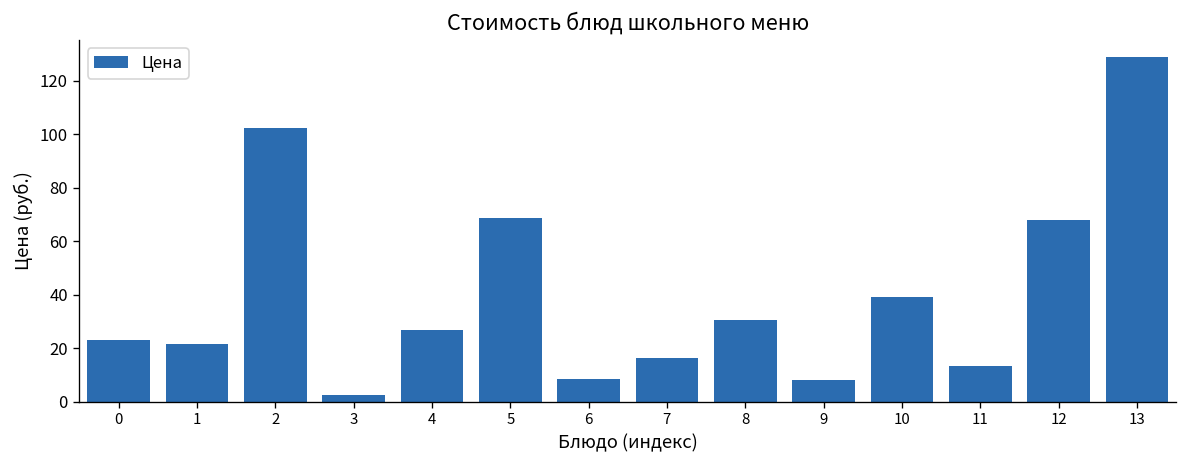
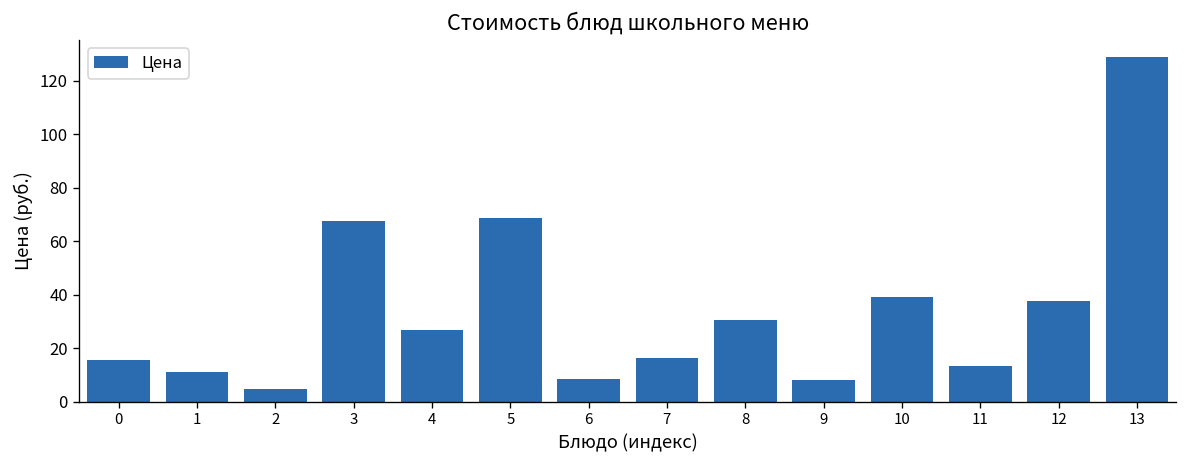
  {
-   "0": 23,
-   "1": 22,
-   "2": 102,
-   "3": 3,
+   "0": 15,
+   "1": 11,
+   "2": 5,
+   "3": 67,
    "4": 27,
    "5": 69,
    "6": 9,
    "7": 16,
    "8": 31,
    "9": 8,
    "10": 39,
    "11": 13,
-   "12": 68,
+   "12": 38,
    "13": 129
  }
